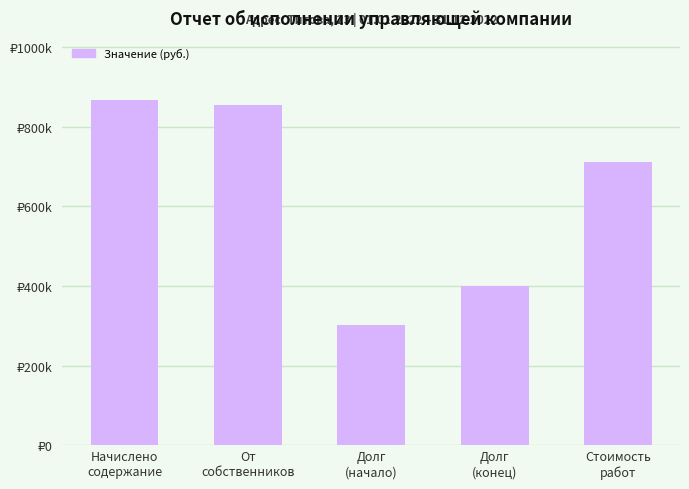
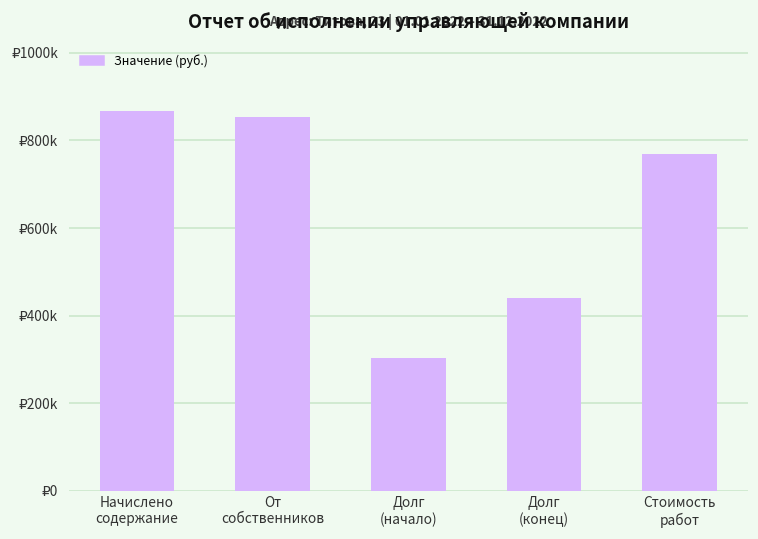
  {
    "Начислено содержание": "₽870000",
    "От собственников": "₽850000",
    "Долг (начало)": "₽300000",
-   "Долг (конец)": "₽400000",
-   "Стоимость работ": "₽710000"
+   "Долг (конец)": "₽440000",
+   "Стоимость работ": "₽770000"
  }
